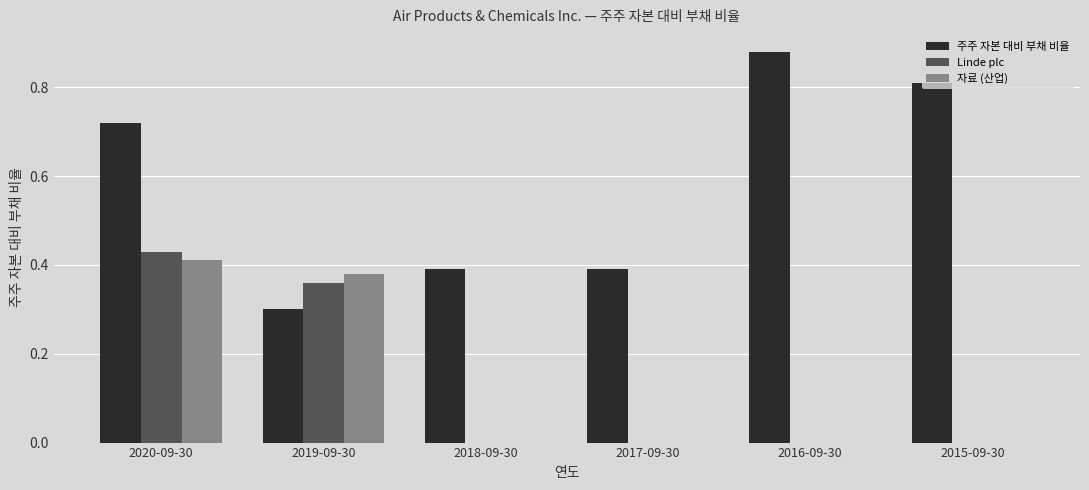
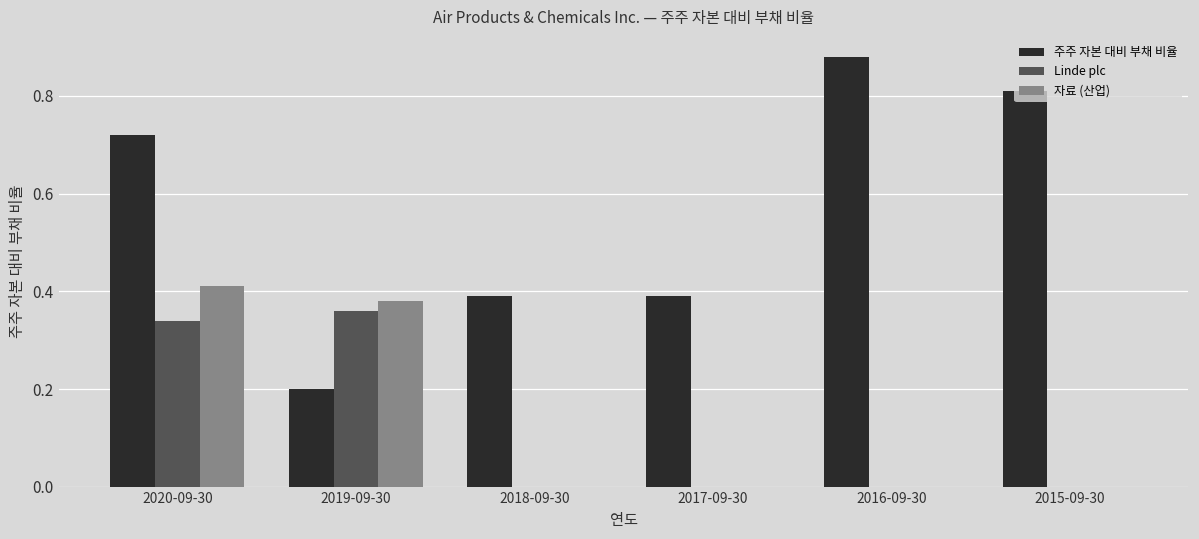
  {
    "주주 자본 대비 부채 비율": {
      "2020-09-30": 0.72,
-     "2019-09-30": 0.3,
+     "2019-09-30": 0.2,
      "2018-09-30": 0.39,
      "2017-09-30": 0.39,
      "2016-09-30": 0.88
    },
    "Linde plc": {
-     "2020-09-30": 0.43,
+     "2020-09-30": 0.34,
      "2019-09-30": 0.36,
      "2018-09-30": 0.00,
      "2017-09-30": 0.00,
      "2016-09-30": 0.00,
      "2015-09-30": 0.00
    },
    "자료 (산업)": {
      "2020-09-30": 0.41,
      "2019-09-30": 0.38,
      "2018-09-30": 0.00,
      "2017-09-30": 0.00,
      "2016-09-30": 0.00,
      "2015-09-30": 0.00
    }
  }
